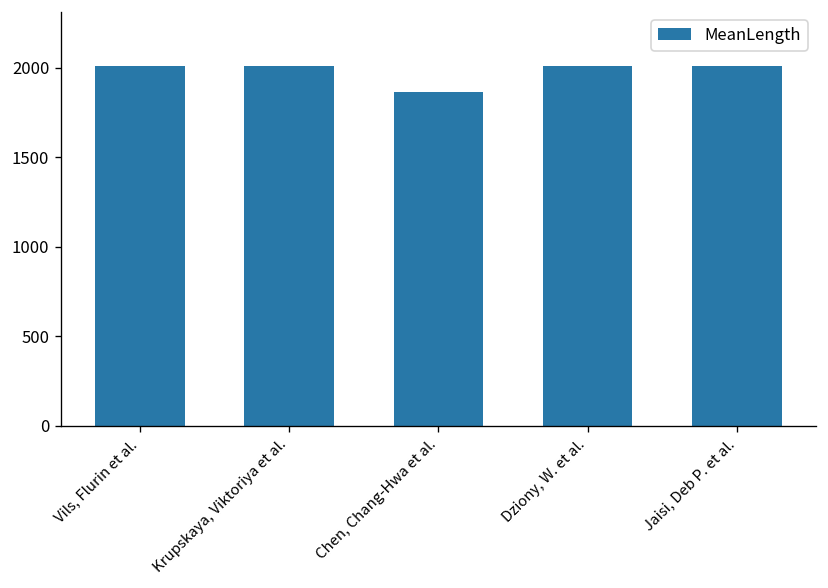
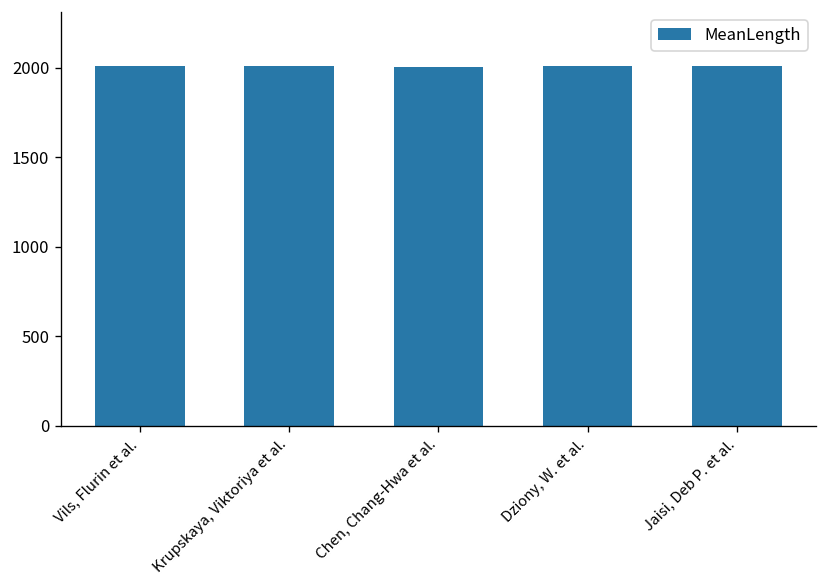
  {
    "Vils, Flurin et al.": 2010,
    "Krupskaya, Viktoriya et al.": 2010,
-   "Chen, Chang-Hwa et al.": 1870,
+   "Chen, Chang-Hwa et al.": 2000,
    "Dziony, W. et al.": 2010,
    "Jaisi, Deb P. et al.": 2010
  }
